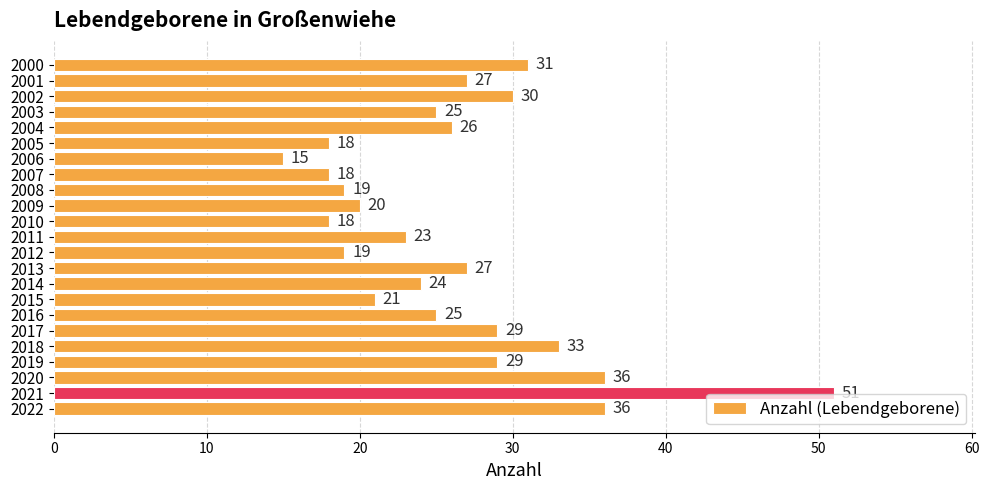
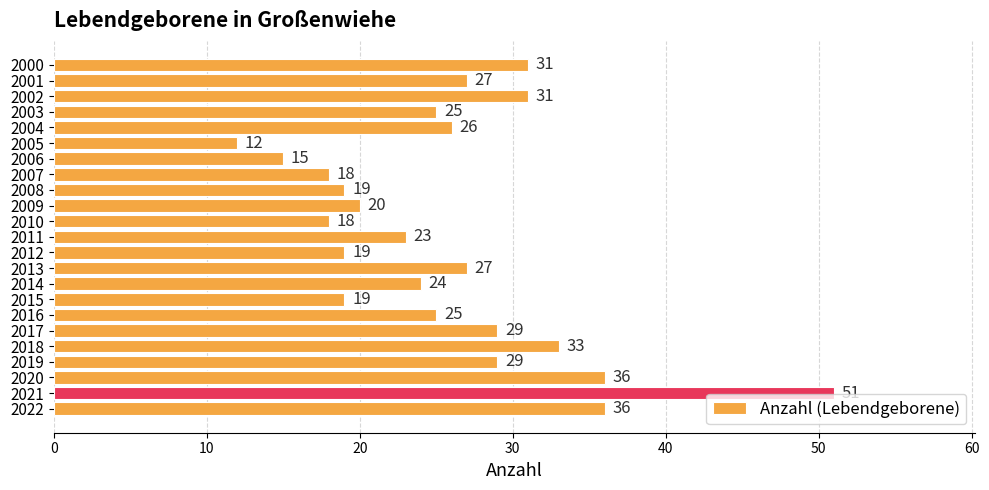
  {
    "2000": 31,
    "2001": 27,
-   "2002": 30,
+   "2002": 31,
    "2003": 25,
    "2004": 26,
-   "2005": 18,
+   "2005": 12,
    "2006": 15,
    "2007": 18,
    "2008": 19,
    "2009": 20,
    "2010": 18,
    "2011": 23,
    "2012": 19,
    "2013": 27,
    "2014": 24,
-   "2015": 21,
+   "2015": 19,
    "2016": 25,
    "2017": 29,
    "2018": 33,
    "2019": 29,
    "2020": 36,
    "2022": 36
  }
